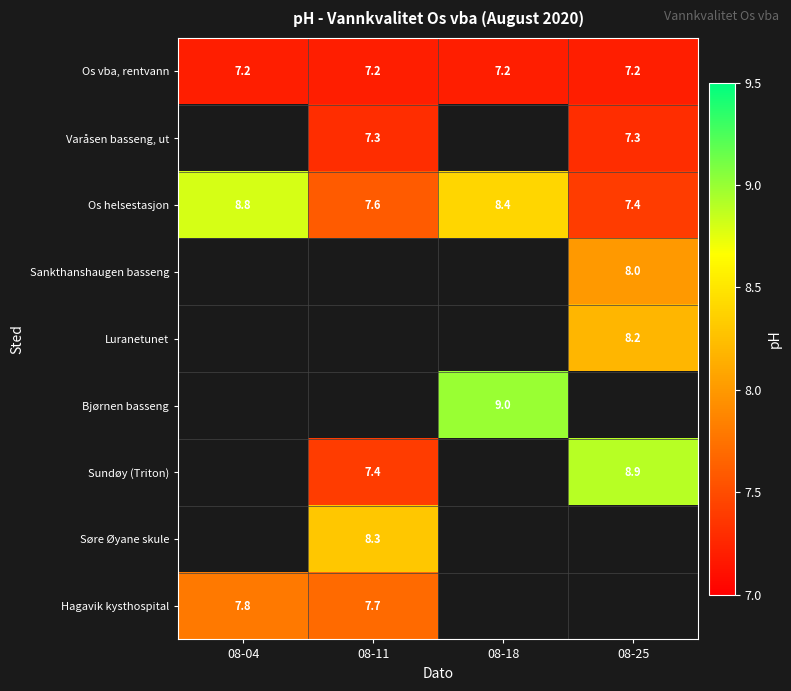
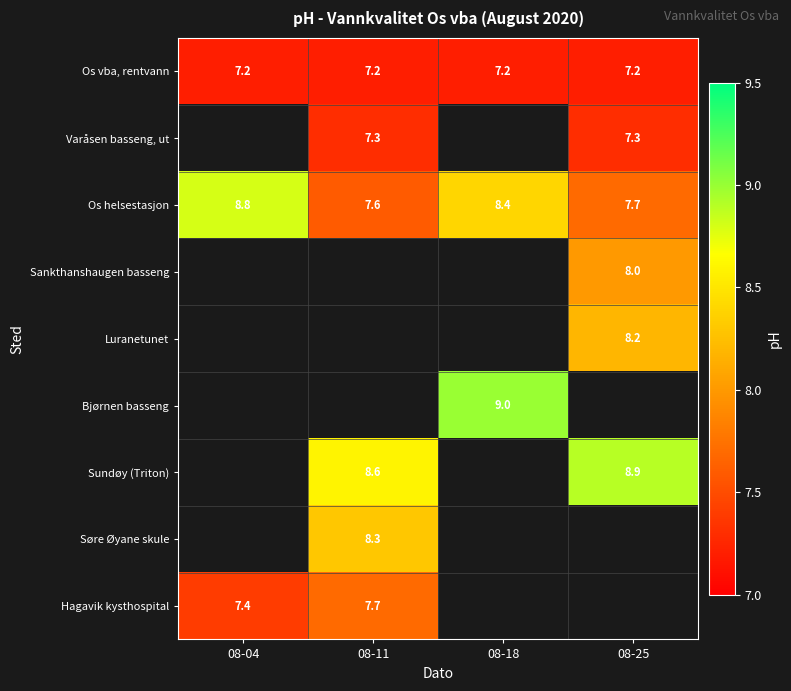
  {
    "Os vba, rentvann": {
      "08-04": 7.2,
      "08-11": 7.2,
      "08-18": 7.2,
      "08-25": 7.2
    },
    "Varåsen basseng, ut": {
      "08-11": 7.3,
      "08-25": 7.3
    },
    "Os helsestasjon": {
      "08-04": 8.8,
      "08-11": 7.6,
      "08-18": 8.4,
-     "08-25": 7.4
+     "08-25": 7.7
    },
    "Sankthanshaugen basseng": {
      "08-25": 8.0
    },
    "Luranetunet": {
      "08-25": 8.2
    },
    "Bjørnen basseng": {
      "08-18": 9.0
    },
    "Sundøy (Triton)": {
-     "08-11": 7.4,
+     "08-11": 8.6,
      "08-25": 8.9
    },
    "Søre Øyane skule": {
      "08-11": 8.3
    },
    "Hagavik kysthospital": {
-     "08-04": 7.8,
+     "08-04": 7.4,
      "08-11": 7.7
    }
  }
